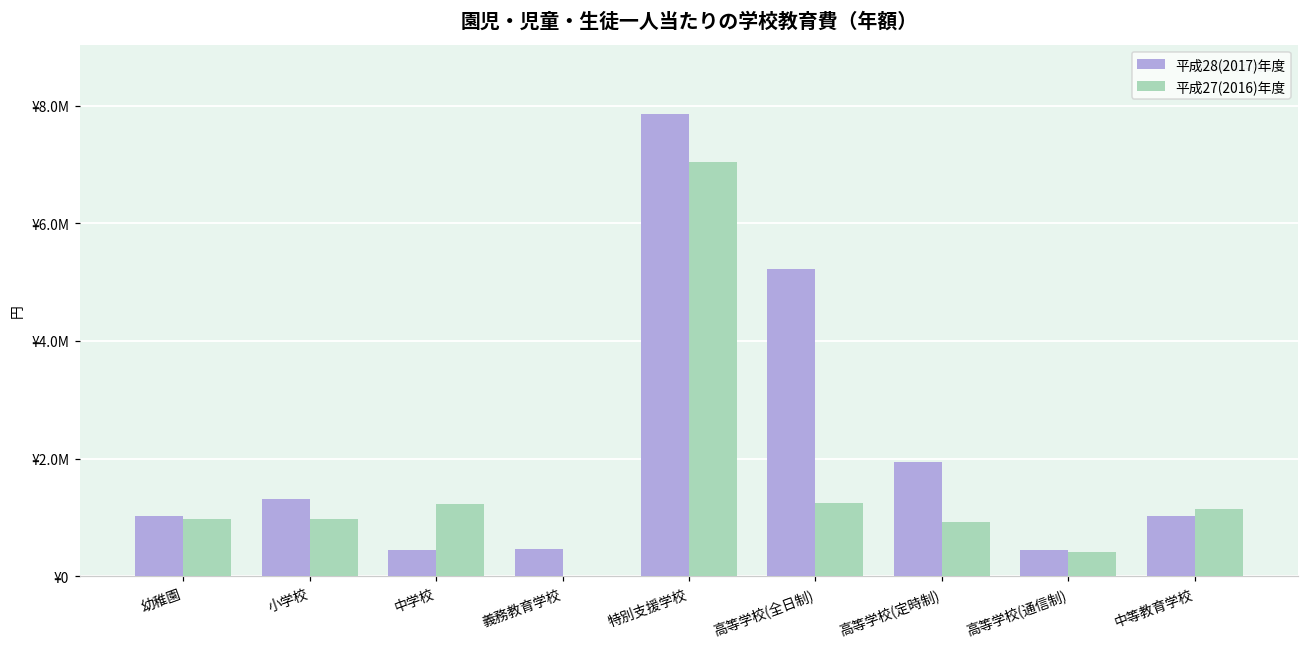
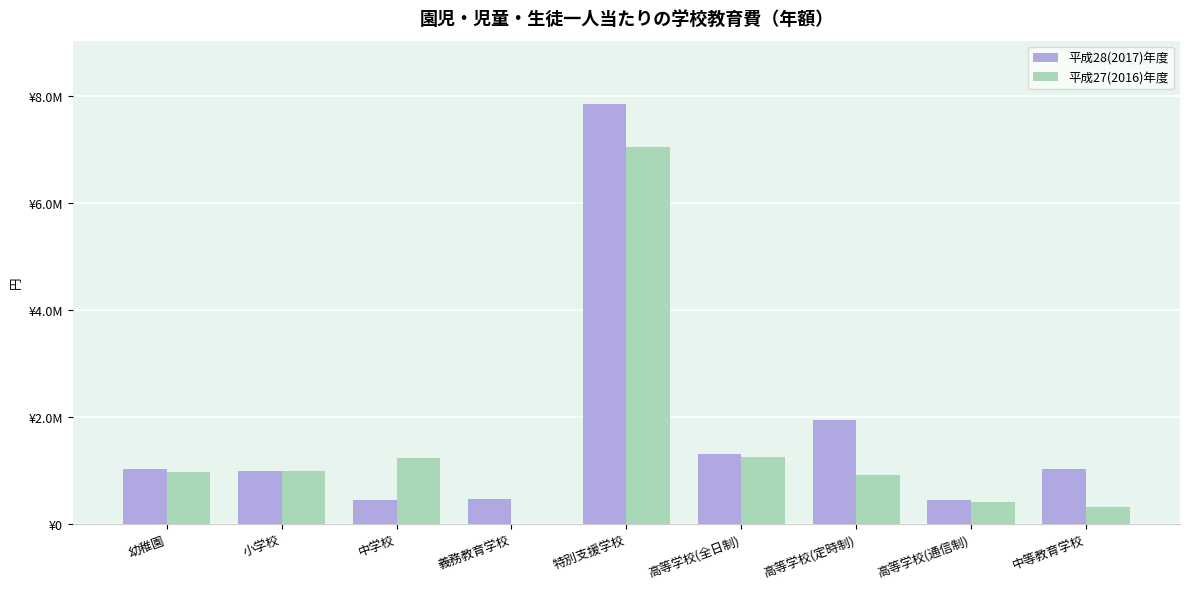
  {
    "平成28(2017)年度": {
      "幼稚園": "¥1000000",
-     "小学校": "¥1300000",
+     "小学校": "¥1000000",
      "中学校": "¥500000",
      "義務教育学校": "¥500000",
      "特別支援学校": "¥7900000",
-     "高等学校(全日制)": "¥5200000",
+     "高等学校(全日制)": "¥1300000",
      "高等学校(定時制)": "¥1900000",
      "高等学校(通信制)": "¥400000",
      "中等教育学校": "¥1000000"
    },
    "平成27(2016)年度": {
      "幼稚園": "¥1000000",
      "小学校": "¥1000000",
      "中学校": "¥1200000",
      "義務教育学校": "¥0",
      "特別支援学校": "¥7000000",
      "高等学校(全日制)": "¥1300000",
      "高等学校(定時制)": "¥900000",
      "高等学校(通信制)": "¥400000",
-     "中等教育学校": "¥1100000"
+     "中等教育学校": "¥300000"
    }
  }
